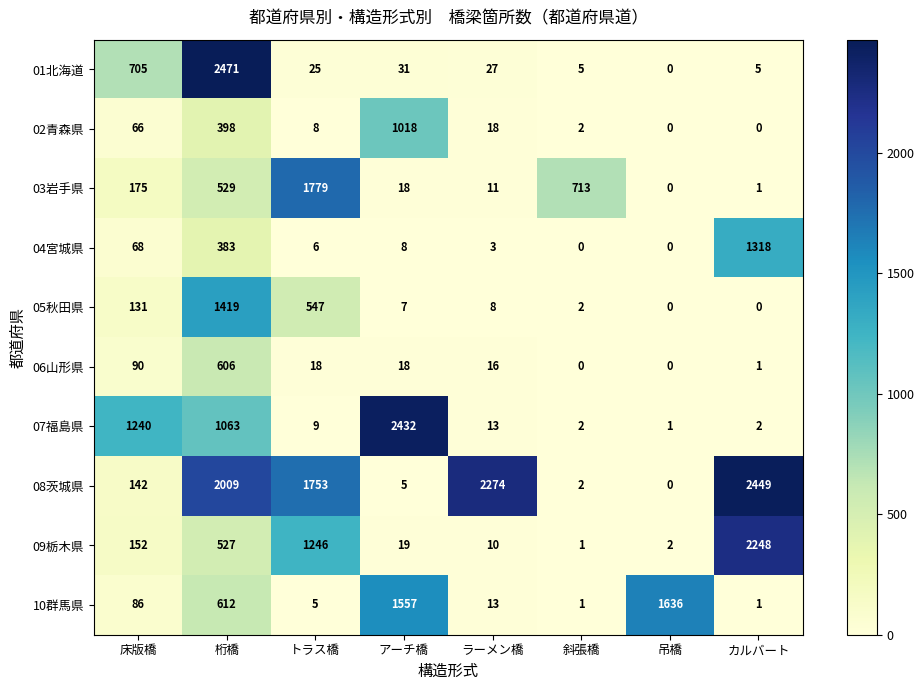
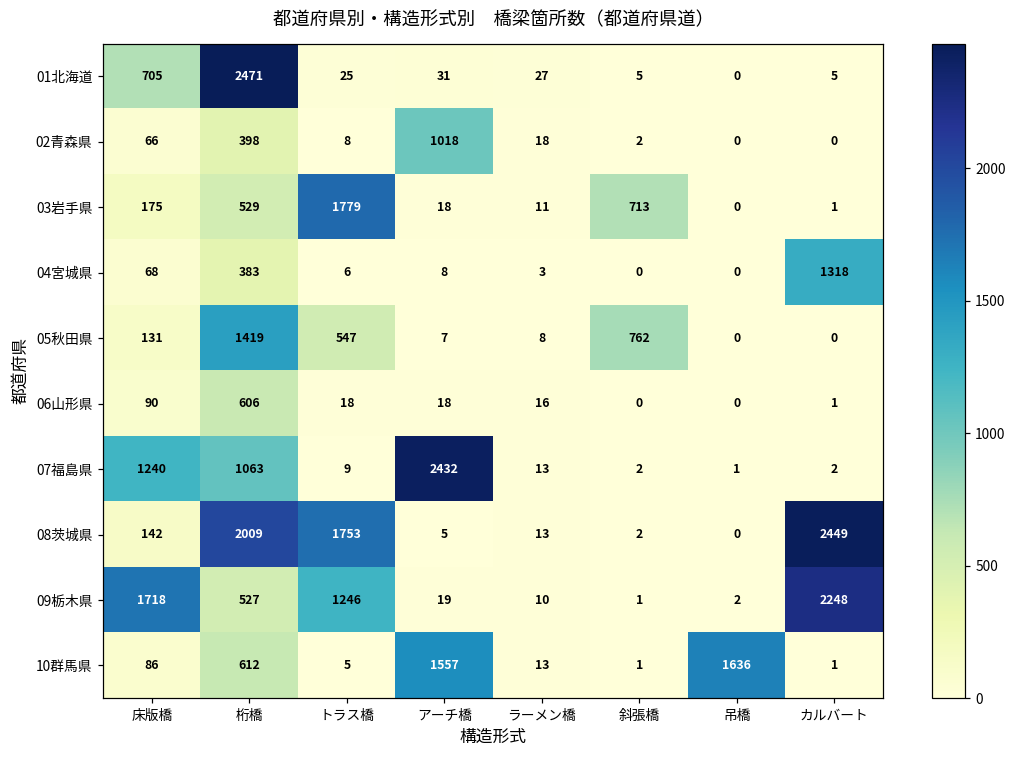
  {
    "01北海道": {
      "床版橋": 705,
      "桁橋": 2471,
      "トラス橋": 25,
      "アーチ橋": 31,
      "ラーメン橋": 27,
      "斜張橋": 5,
      "吊橋": 0,
      "カルバート": 5
    },
    "02青森県": {
      "床版橋": 66,
      "桁橋": 398,
      "トラス橋": 8,
      "アーチ橋": 1018,
      "ラーメン橋": 18,
      "斜張橋": 2,
      "吊橋": 0,
      "カルバート": 0
    },
    "03岩手県": {
      "床版橋": 175,
      "桁橋": 529,
      "トラス橋": 1779,
      "アーチ橋": 18,
      "ラーメン橋": 11,
      "斜張橋": 713,
      "吊橋": 0,
      "カルバート": 1
    },
    "04宮城県": {
      "床版橋": 68,
      "桁橋": 383,
      "トラス橋": 6,
      "アーチ橋": 8,
      "ラーメン橋": 3,
      "斜張橋": 0,
      "吊橋": 0,
      "カルバート": 1318
    },
    "05秋田県": {
      "床版橋": 131,
      "桁橋": 1419,
      "トラス橋": 547,
      "アーチ橋": 7,
      "ラーメン橋": 8,
-     "斜張橋": 2,
+     "斜張橋": 762,
      "吊橋": 0,
      "カルバート": 0
    },
    "06山形県": {
      "床版橋": 90,
      "桁橋": 606,
      "トラス橋": 18,
      "アーチ橋": 18,
      "ラーメン橋": 16,
      "斜張橋": 0,
      "吊橋": 0,
      "カルバート": 1
    },
    "07福島県": {
      "床版橋": 1240,
      "桁橋": 1063,
      "トラス橋": 9,
      "アーチ橋": 2432,
      "ラーメン橋": 13,
      "斜張橋": 2,
      "吊橋": 1,
      "カルバート": 2
    },
    "08茨城県": {
      "床版橋": 142,
      "桁橋": 2009,
      "トラス橋": 1753,
      "アーチ橋": 5,
-     "ラーメン橋": 2274,
+     "ラーメン橋": 13,
      "斜張橋": 2,
      "吊橋": 0,
      "カルバート": 2449
    },
    "09栃木県": {
-     "床版橋": 152,
+     "床版橋": 1718,
      "桁橋": 527,
      "トラス橋": 1246,
      "アーチ橋": 19,
      "ラーメン橋": 10,
      "斜張橋": 1,
      "吊橋": 2,
      "カルバート": 2248
    },
    "10群馬県": {
      "床版橋": 86,
      "桁橋": 612,
      "トラス橋": 5,
      "アーチ橋": 1557,
      "ラーメン橋": 13,
      "斜張橋": 1,
      "吊橋": 1636,
      "カルバート": 1
    }
  }
